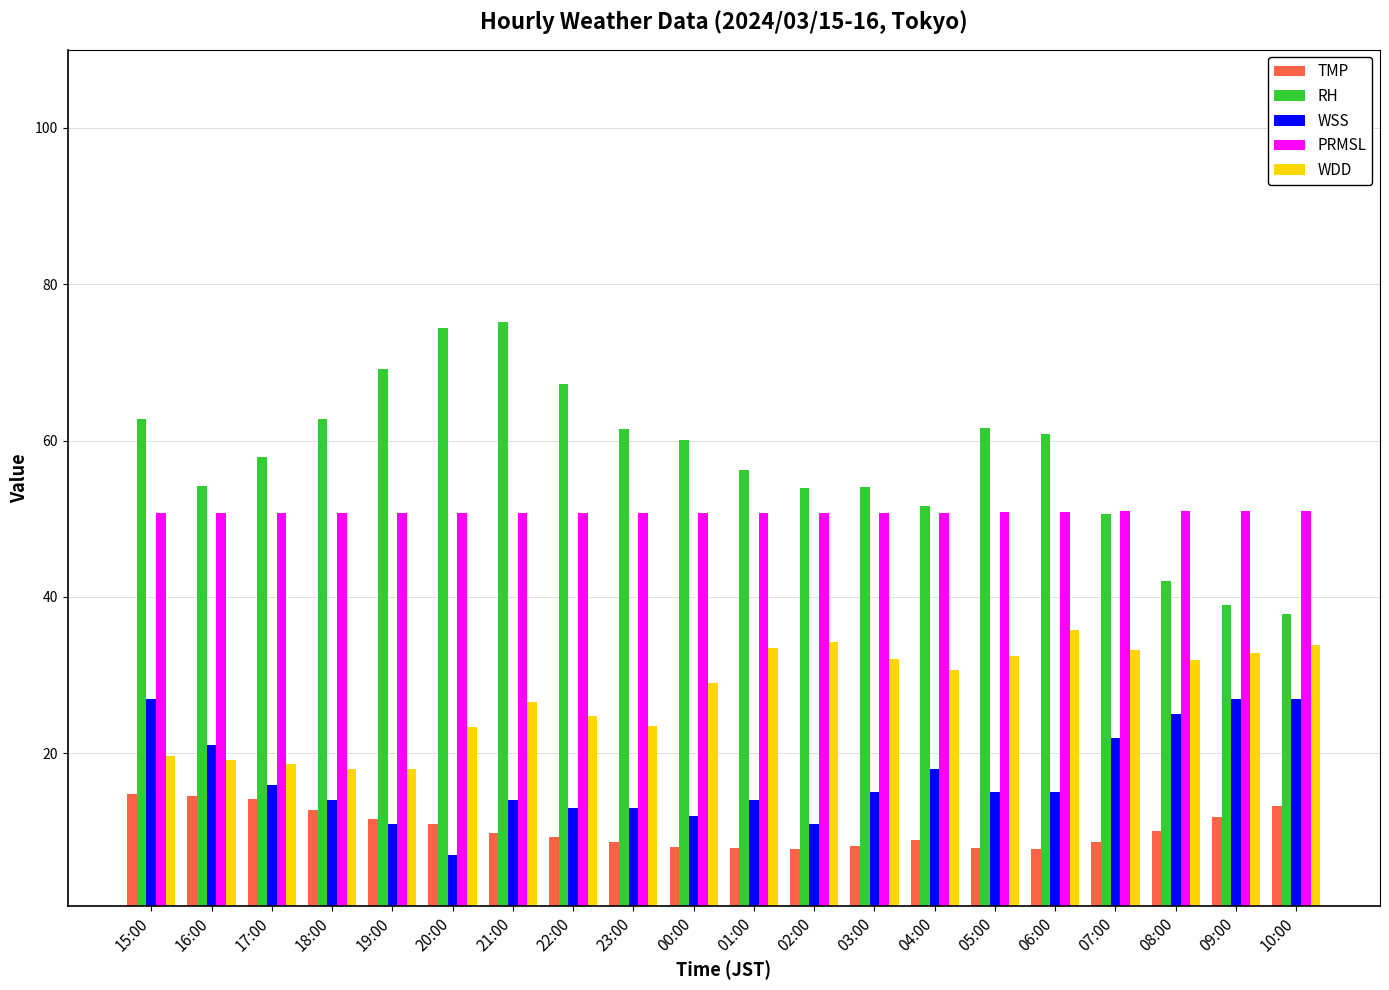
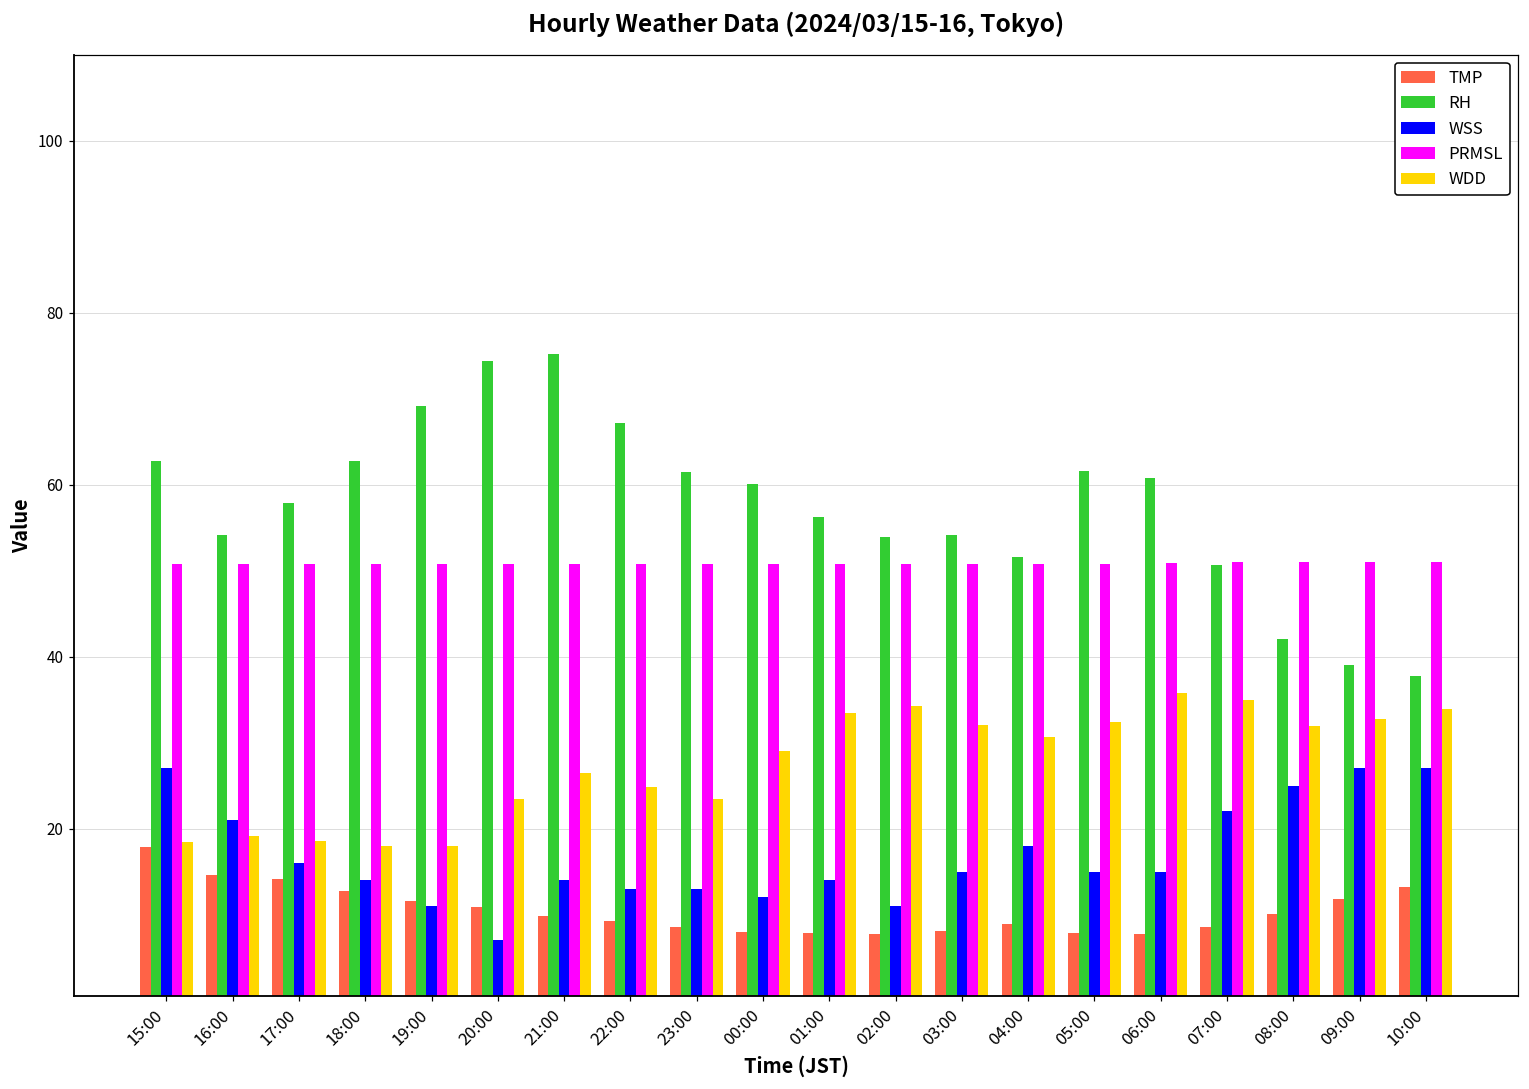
  {
    "TMP": {
-     "15:00": 15,
+     "15:00": 18,
      "16:00": 15,
      "17:00": 14,
      "18:00": 13,
      "19:00": 12,
      "20:00": 11,
      "21:00": 10,
      "22:00": 9,
      "23:00": 9,
      "00:00": 8,
      "01:00": 8,
      "02:00": 8,
      "03:00": 8,
      "04:00": 9,
      "05:00": 8,
      "06:00": 8,
      "07:00": 9,
      "08:00": 10,
      "09:00": 12,
      "10:00": 13
    },
    "RH": {
      "15:00": 63,
      "16:00": 54,
      "17:00": 58,
      "18:00": 63,
      "19:00": 69,
      "20:00": 74,
      "21:00": 75,
      "22:00": 67,
      "23:00": 62,
      "00:00": 60,
      "01:00": 56,
      "02:00": 54,
      "03:00": 54,
      "04:00": 52,
      "05:00": 62,
      "06:00": 61,
      "07:00": 51,
      "08:00": 42,
      "09:00": 39,
      "10:00": 38
    },
    "WSS": {
      "15:00": 27,
      "16:00": 21,
      "17:00": 16,
      "18:00": 14,
      "19:00": 11,
      "20:00": 7,
      "21:00": 14,
      "22:00": 13,
      "23:00": 13,
      "00:00": 12,
      "01:00": 14,
      "02:00": 11,
      "03:00": 15,
      "04:00": 18,
      "05:00": 15,
      "06:00": 15,
      "07:00": 22,
      "08:00": 25,
      "09:00": 27,
      "10:00": 27
    },
    "PRMSL": {
      "15:00": 51,
      "16:00": 51,
      "17:00": 51,
      "18:00": 51,
      "19:00": 51,
      "20:00": 51,
      "21:00": 51,
      "22:00": 51,
      "23:00": 51,
      "00:00": 51,
      "01:00": 51,
      "02:00": 51,
      "03:00": 51,
      "04:00": 51,
      "05:00": 51,
      "06:00": 51,
      "07:00": 51,
      "08:00": 51,
      "09:00": 51,
      "10:00": 51
    },
    "WDD": {
-     "15:00": 20,
+     "15:00": 19,
      "16:00": 19,
      "17:00": 19,
      "18:00": 18,
      "19:00": 18,
      "20:00": 23,
      "21:00": 27,
      "22:00": 25,
      "23:00": 24,
      "00:00": 29,
      "01:00": 34,
      "02:00": 34,
      "03:00": 32,
      "04:00": 31,
      "05:00": 32,
      "06:00": 36,
-     "07:00": 33,
+     "07:00": 35,
      "08:00": 32,
      "09:00": 33,
      "10:00": 34
    }
  }
